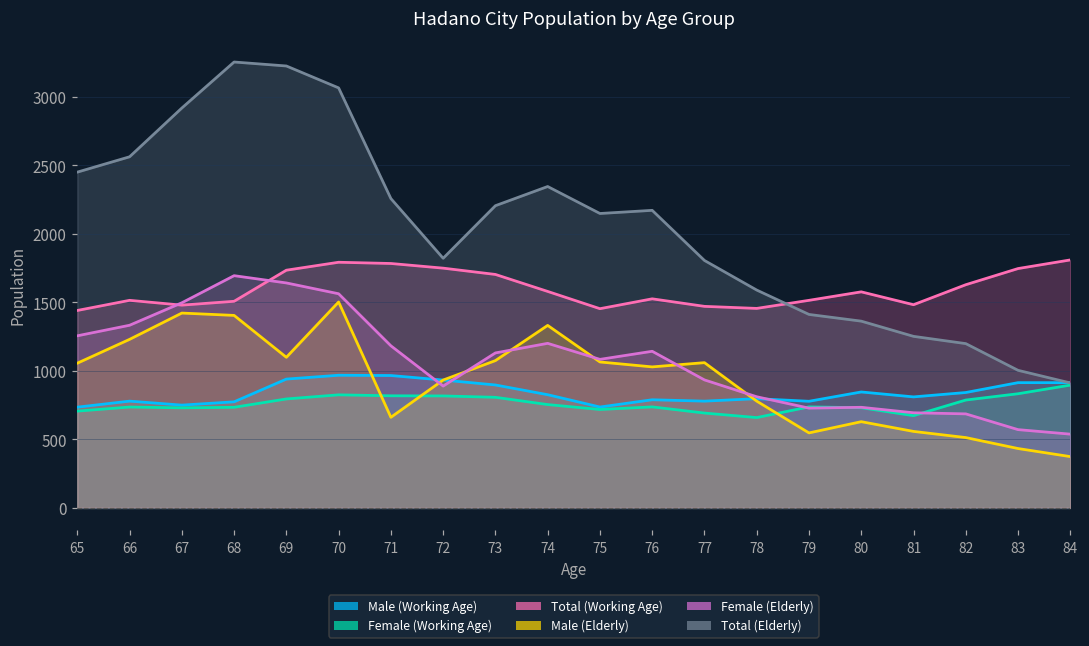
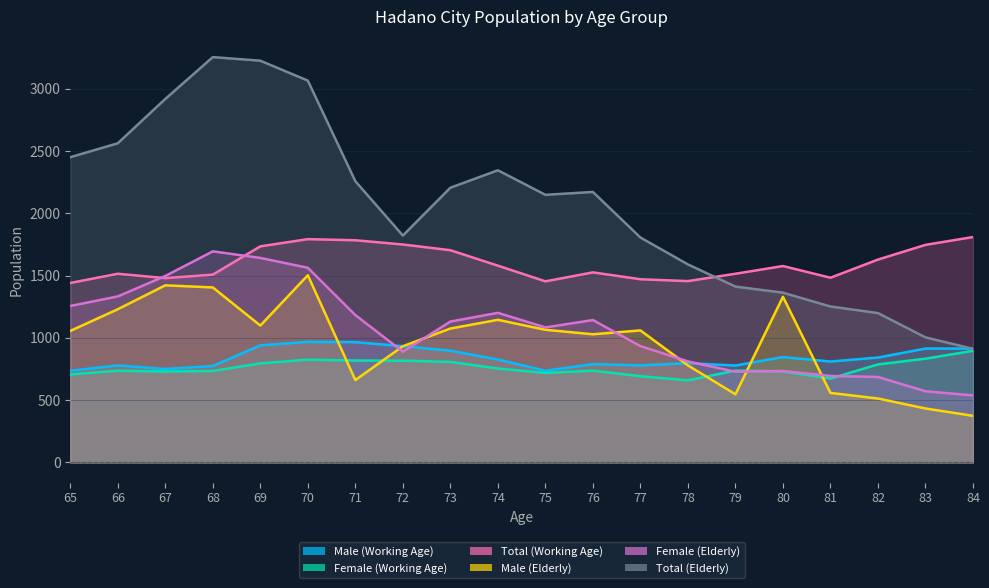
  {
    "Male (Elderly)": {
      "65": 1060,
      "66": 1230,
      "67": 1420,
      "68": 1410,
      "69": 1100,
      "70": 1500,
      "71": 660,
      "73": 1080,
-     "74": 1330,
+     "74": 1150,
      "76": 1030,
      "77": 1060,
      "79": 550,
-     "80": 630,
+     "80": 1330,
      "81": 560,
      "82": 510,
      "83": 430,
      "84": 370
    }
  }
